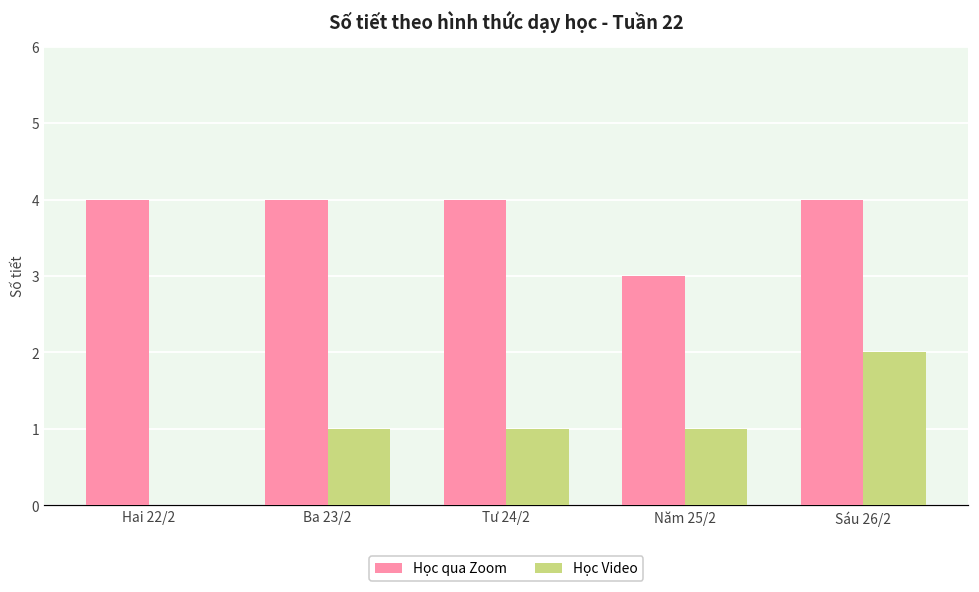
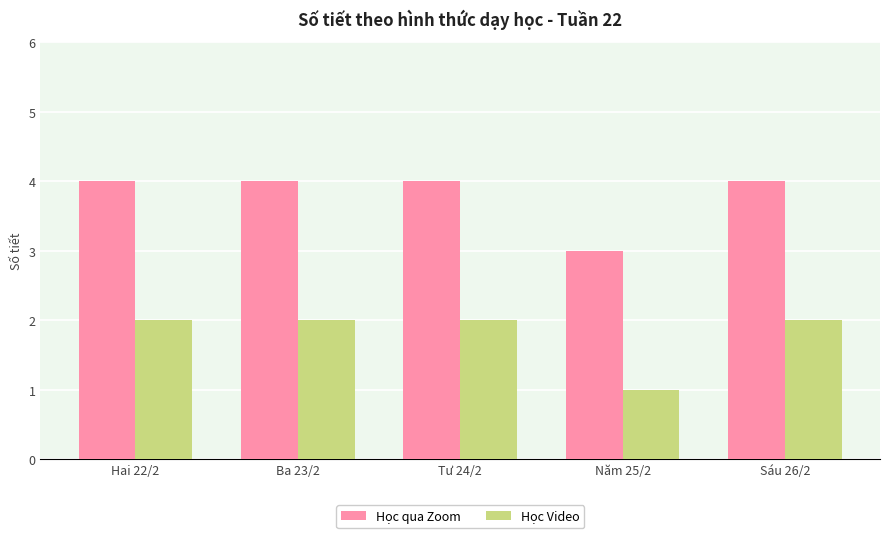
  {
    "Học qua Zoom": {
      "Hai 22/2": 4,
      "Ba 23/2": 4,
      "Tư 24/2": 4,
      "Năm 25/2": 3,
      "Sáu 26/2": 4
    },
    "Học Video": {
-     "Hai 22/2": 0,
-     "Ba 23/2": 1,
-     "Tư 24/2": 1,
+     "Hai 22/2": 2,
+     "Ba 23/2": 2,
+     "Tư 24/2": 2,
      "Năm 25/2": 1,
      "Sáu 26/2": 2
    }
  }
